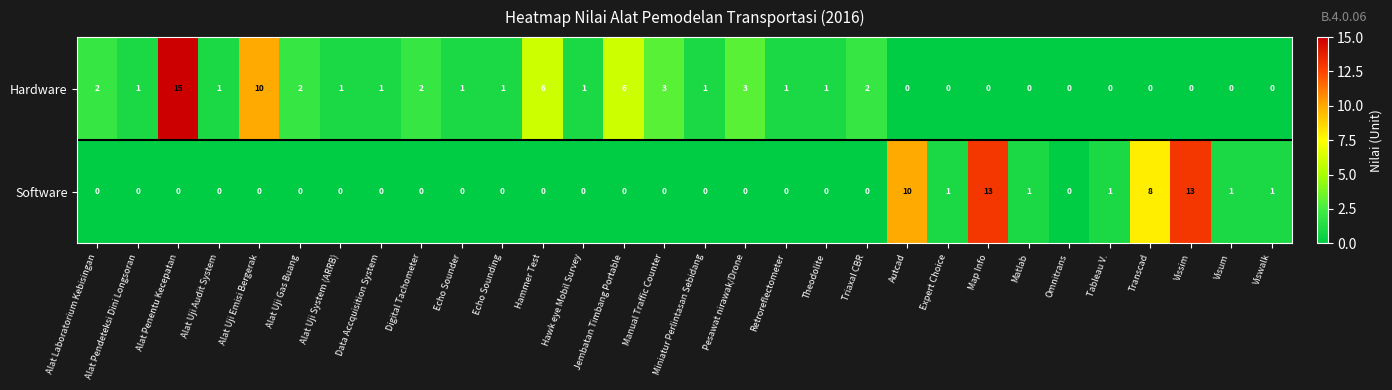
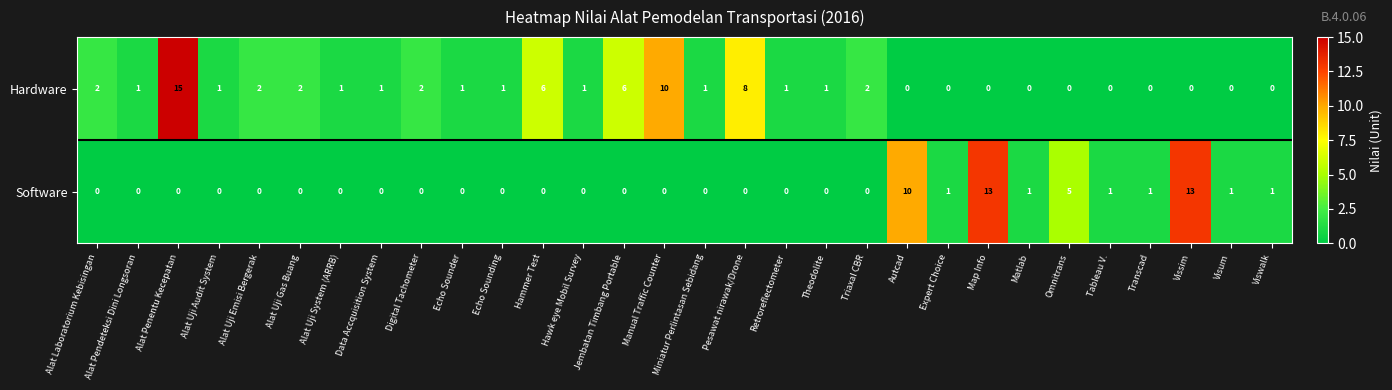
  {
    "Hardware": {
      "Alat Laboratorium Kebisingan": 2,
      "Alat Pendeteksi Dini Longsoran": 1,
      "Alat Penentu Kecepatan": 15,
      "Alat Uji Audit System": 1,
-     "Alat Uji Emisi Bergerak": 10,
+     "Alat Uji Emisi Bergerak": 2,
      "Alat Uji Gas Buang": 2,
      "Alat Uji System (ARRB)": 1,
      "Data Accquisition System": 1,
      "Digital Tachometer": 2,
      "Echo Sounder": 1,
      "Echo Sounding": 1,
      "Hammer Test": 6,
      "Hawk eye Mobil Survey": 1,
      "Jembatan Timbang Portable": 6,
-     "Manual Traffic Counter": 3,
+     "Manual Traffic Counter": 10,
      "Miniatur Perlintasan Sebidang": 1,
-     "Pesawat nirawak/Drone": 3,
+     "Pesawat nirawak/Drone": 8,
      "Retroreflectometer": 1,
      "Theodolite": 1,
      "Triaxal CBR": 2,
      "Autcad": 0,
      "Expert Choice": 0,
      "Map Info": 0,
      "Matlab": 0,
      "Omnitrans": 0,
      "Tableau V.": 0,
      "Transcad": 0,
      "Vissim": 0,
      "Visum": 0,
      "Viswalk": 0
    },
    "Software": {
      "Alat Laboratorium Kebisingan": 0,
      "Alat Pendeteksi Dini Longsoran": 0,
      "Alat Penentu Kecepatan": 0,
      "Alat Uji Audit System": 0,
      "Alat Uji Emisi Bergerak": 0,
      "Alat Uji Gas Buang": 0,
      "Alat Uji System (ARRB)": 0,
      "Data Accquisition System": 0,
      "Digital Tachometer": 0,
      "Echo Sounder": 0,
      "Echo Sounding": 0,
      "Hammer Test": 0,
      "Hawk eye Mobil Survey": 0,
      "Jembatan Timbang Portable": 0,
      "Manual Traffic Counter": 0,
      "Miniatur Perlintasan Sebidang": 0,
      "Pesawat nirawak/Drone": 0,
      "Retroreflectometer": 0,
      "Theodolite": 0,
      "Triaxal CBR": 0,
      "Autcad": 10,
      "Expert Choice": 1,
      "Map Info": 13,
      "Matlab": 1,
-     "Omnitrans": 0,
+     "Omnitrans": 5,
      "Tableau V.": 1,
-     "Transcad": 8,
+     "Transcad": 1,
      "Vissim": 13,
      "Visum": 1,
      "Viswalk": 1
    }
  }
